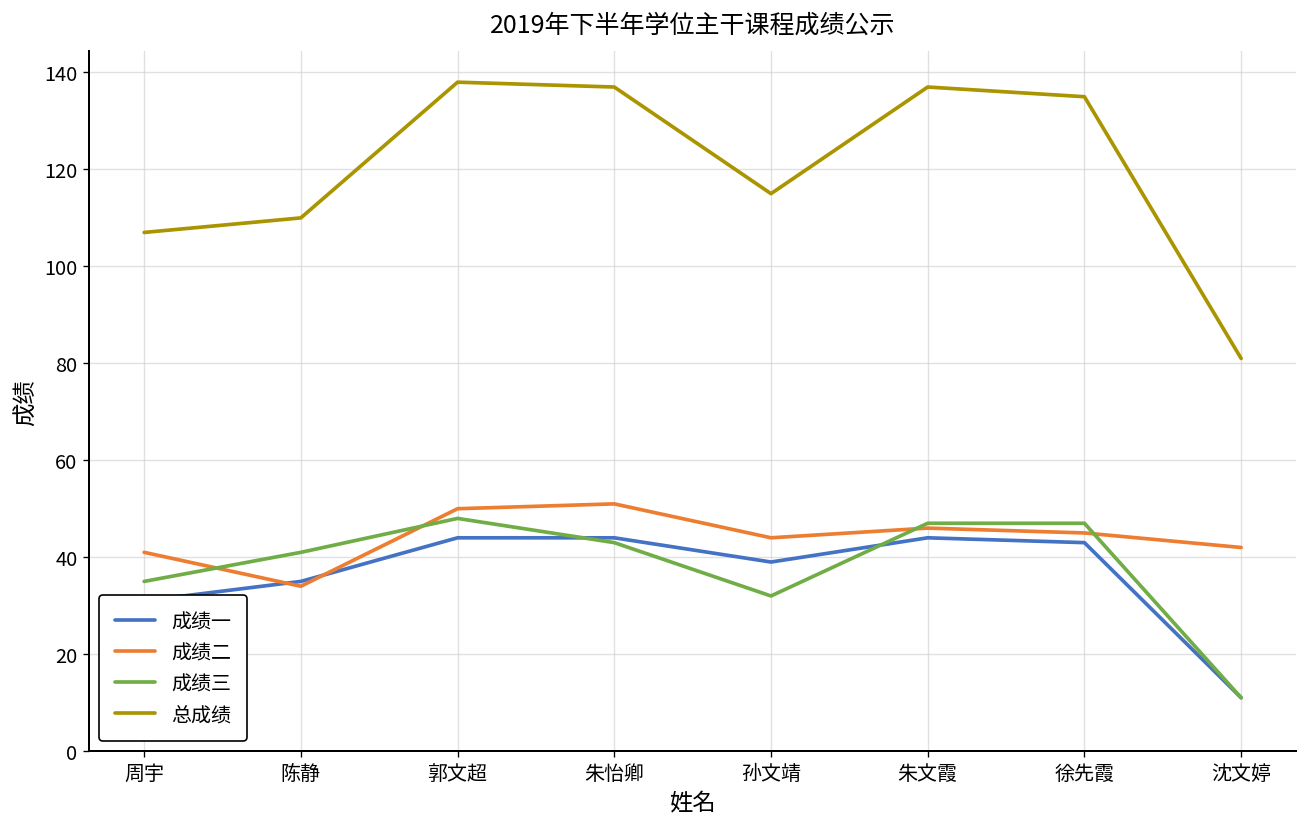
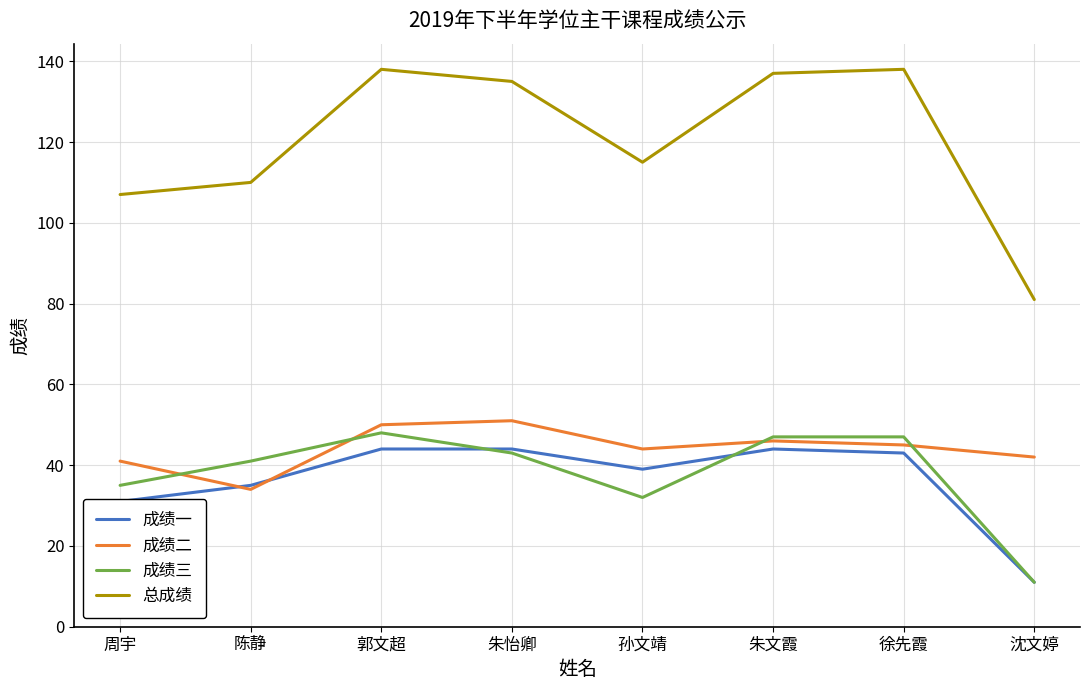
  {
    "成绩一": {
      "陈静": 35,
      "郭文超": 44,
      "朱怡卿": 44,
      "孙文靖": 39,
      "朱文霞": 44,
      "徐先霞": 43
    },
    "成绩二": {
      "周宇": 41,
      "陈静": 34,
      "郭文超": 50,
      "朱怡卿": 51,
      "孙文靖": 44,
      "朱文霞": 46,
      "徐先霞": 45,
      "沈文婷": 42
    },
    "成绩三": {
      "周宇": 35,
      "陈静": 41,
      "郭文超": 48,
      "朱怡卿": 43,
      "孙文靖": 32,
      "朱文霞": 47,
      "徐先霞": 47
    },
    "总成绩": {
      "周宇": 107,
      "陈静": 110,
      "郭文超": 138,
-     "朱怡卿": 137,
+     "朱怡卿": 135,
      "孙文靖": 115,
      "朱文霞": 137,
-     "徐先霞": 135,
+     "徐先霞": 138,
      "沈文婷": 81
    }
  }
